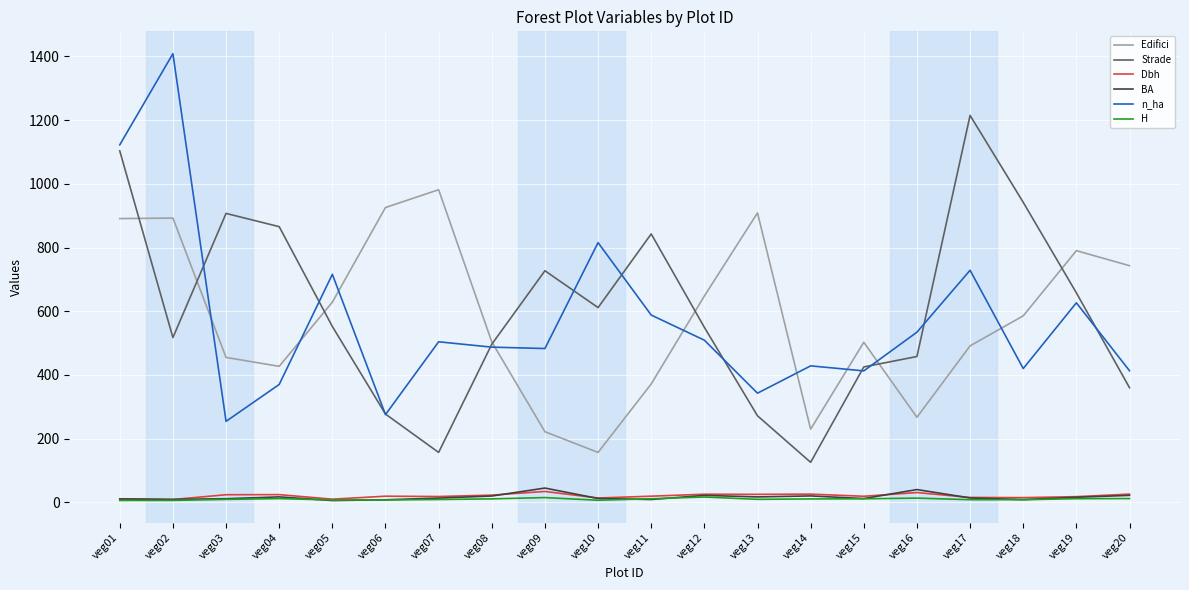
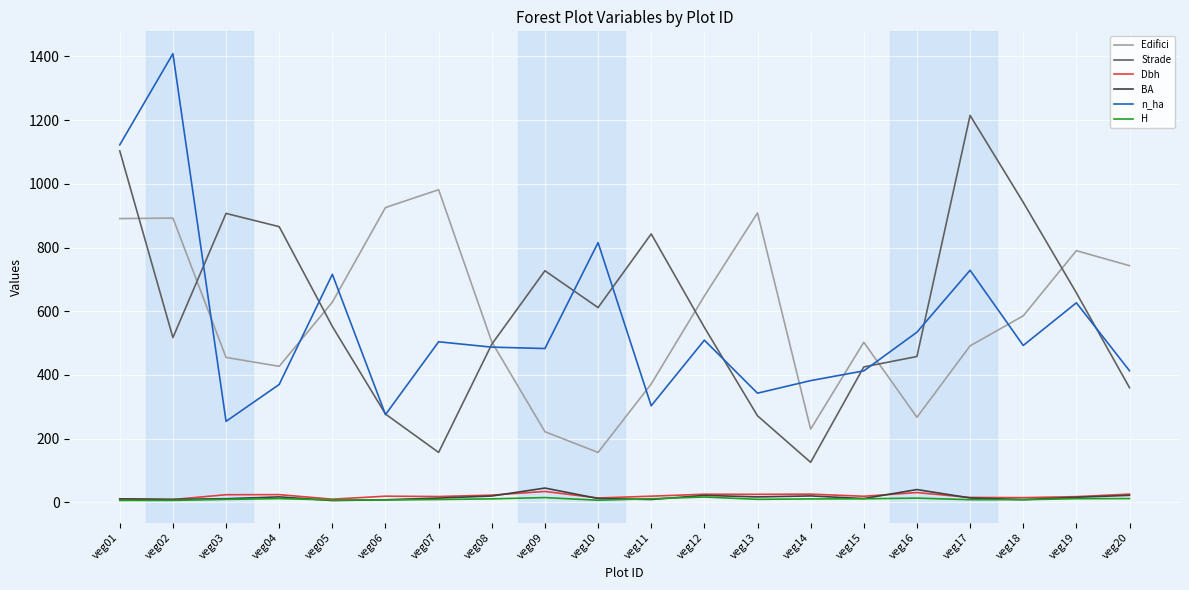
  {
    "Edifici": {
      "veg01": 890,
      "veg02": 890,
      "veg03": 460,
      "veg04": 430,
      "veg05": 630,
      "veg06": 930,
      "veg07": 980,
      "veg09": 220,
      "veg10": 160,
      "veg11": 370,
      "veg12": 650,
      "veg13": 910,
      "veg14": 230,
      "veg15": 500,
      "veg16": 270,
      "veg17": 490,
      "veg18": 590,
      "veg19": 790,
      "veg20": 740
    },
    "Dbh": {
      "veg03": 20,
      "veg06": 20,
      "veg09": 30,
      "veg11": 20,
      "veg13": 30,
      "veg16": 30
    },
    "n_ha": {
      "veg01": 1120,
      "veg02": 1410,
      "veg03": 250,
      "veg04": 370,
      "veg05": 720,
      "veg07": 500,
      "veg08": 490,
      "veg09": 480,
      "veg10": 820,
-     "veg11": 590,
+     "veg11": 300,
      "veg12": 510,
      "veg13": 340,
-     "veg14": 430,
+     "veg14": 380,
      "veg15": 410,
      "veg16": 530,
      "veg17": 730,
-     "veg18": 420,
+     "veg18": 490,
      "veg19": 630,
      "veg20": 410
    },
    "H": {
      "veg08": 10,
      "veg09": 20,
      "veg14": 10,
      "veg16": 10,
      "veg20": 10
    }
  }
